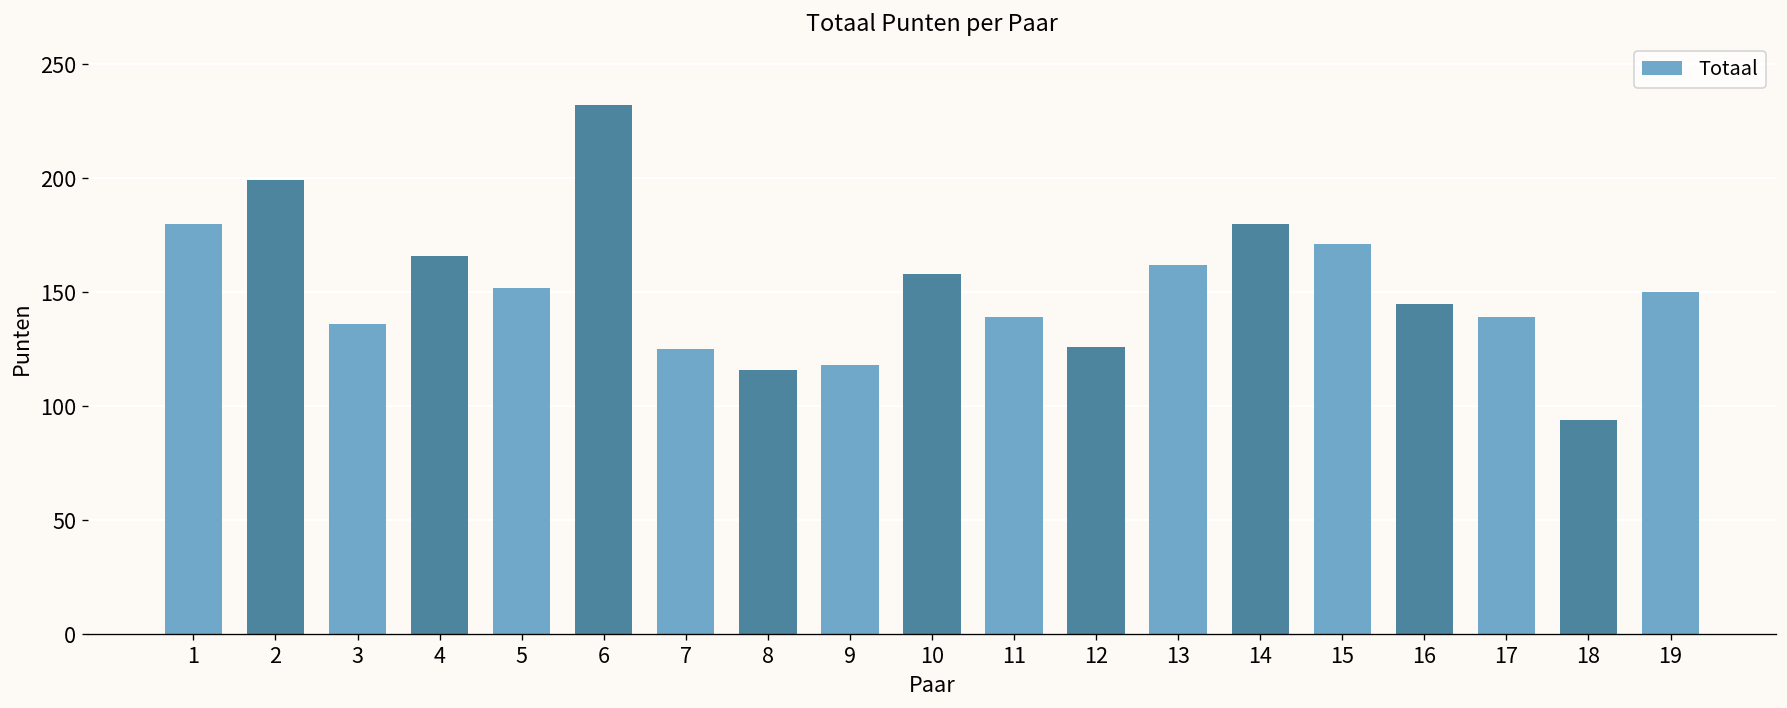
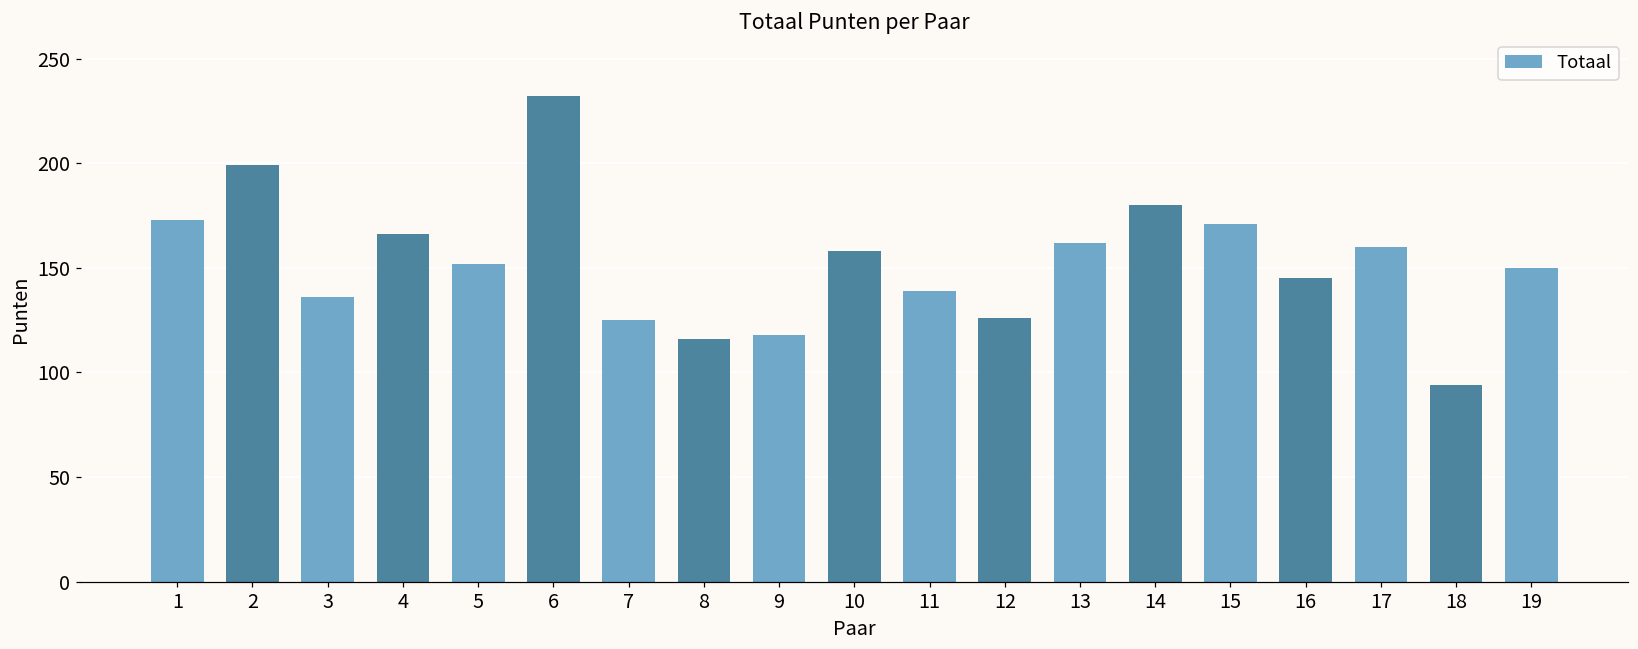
  {
-   "1": 180,
+   "1": 173,
    "2": 199,
    "3": 136,
    "4": 166,
    "5": 152,
    "6": 232,
    "7": 125,
    "8": 116,
    "9": 118,
    "10": 158,
    "11": 139,
    "12": 126,
    "13": 162,
    "14": 180,
    "15": 171,
    "16": 145,
-   "17": 139,
+   "17": 160,
    "18": 94,
    "19": 150
  }
